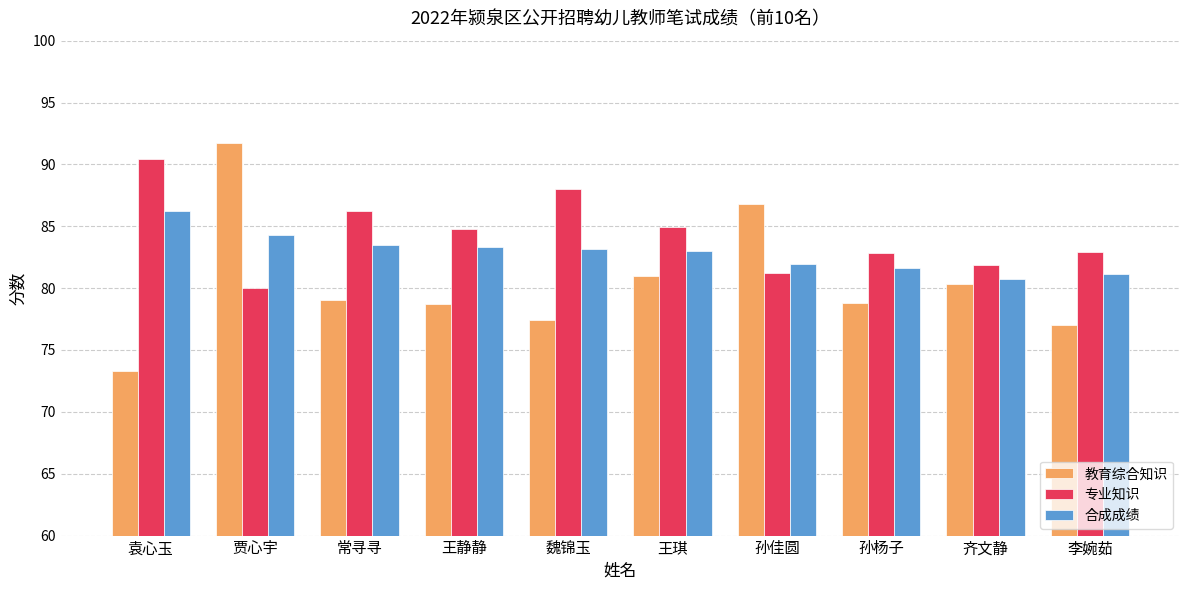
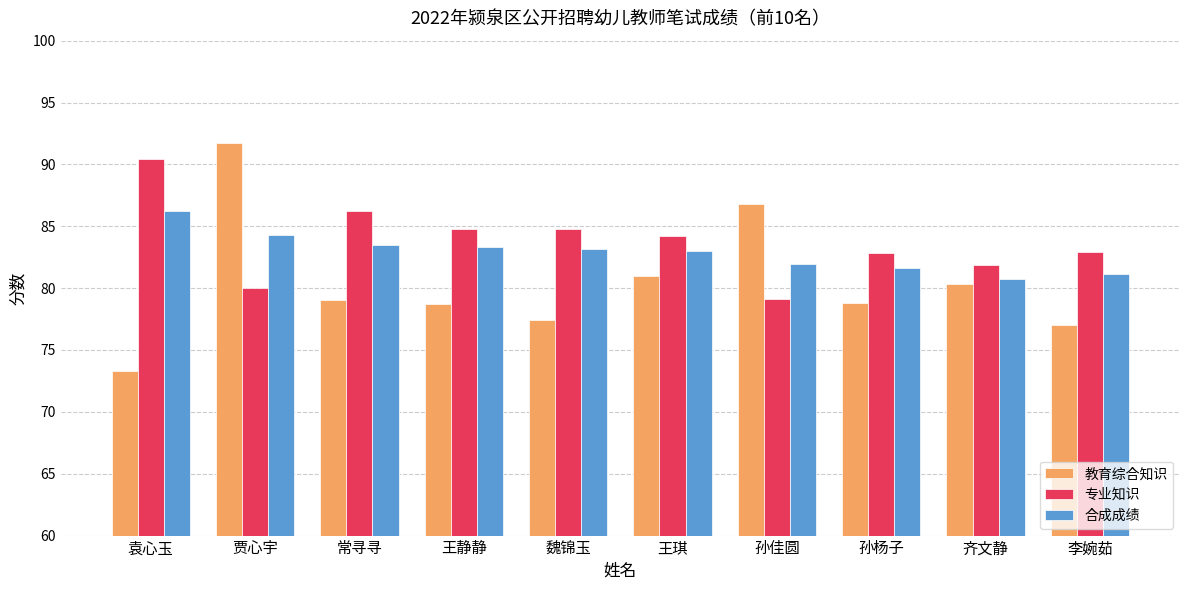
  {
    "教育综合知识": {
      "袁心玉": 73.3,
      "贾心宇": 91.7,
      "常寻寻": 79.0,
      "王静静": 78.7,
      "魏锦玉": 77.4,
      "王琪": 81.0,
      "孙佳圆": 86.8,
      "孙杨子": 78.8,
      "齐文静": 80.4,
      "李婉茹": 77.0
    },
    "专业知识": {
      "袁心玉": 90.4,
      "贾心宇": 80.0,
      "常寻寻": 86.2,
      "王静静": 84.8,
-     "魏锦玉": 88.0,
-     "王琪": 84.9,
-     "孙佳圆": 81.2,
+     "魏锦玉": 84.8,
+     "王琪": 84.2,
+     "孙佳圆": 79.1,
      "孙杨子": 82.8,
      "齐文静": 81.9,
      "李婉茹": 82.9
    },
    "合成成绩": {
      "袁心玉": 86.2,
      "贾心宇": 84.3,
      "常寻寻": 83.5,
      "王静静": 83.4,
      "魏锦玉": 83.2,
      "王琪": 83.0,
      "孙佳圆": 81.9,
      "孙杨子": 81.6,
      "齐文静": 80.8,
      "李婉茹": 81.1
    }
  }
